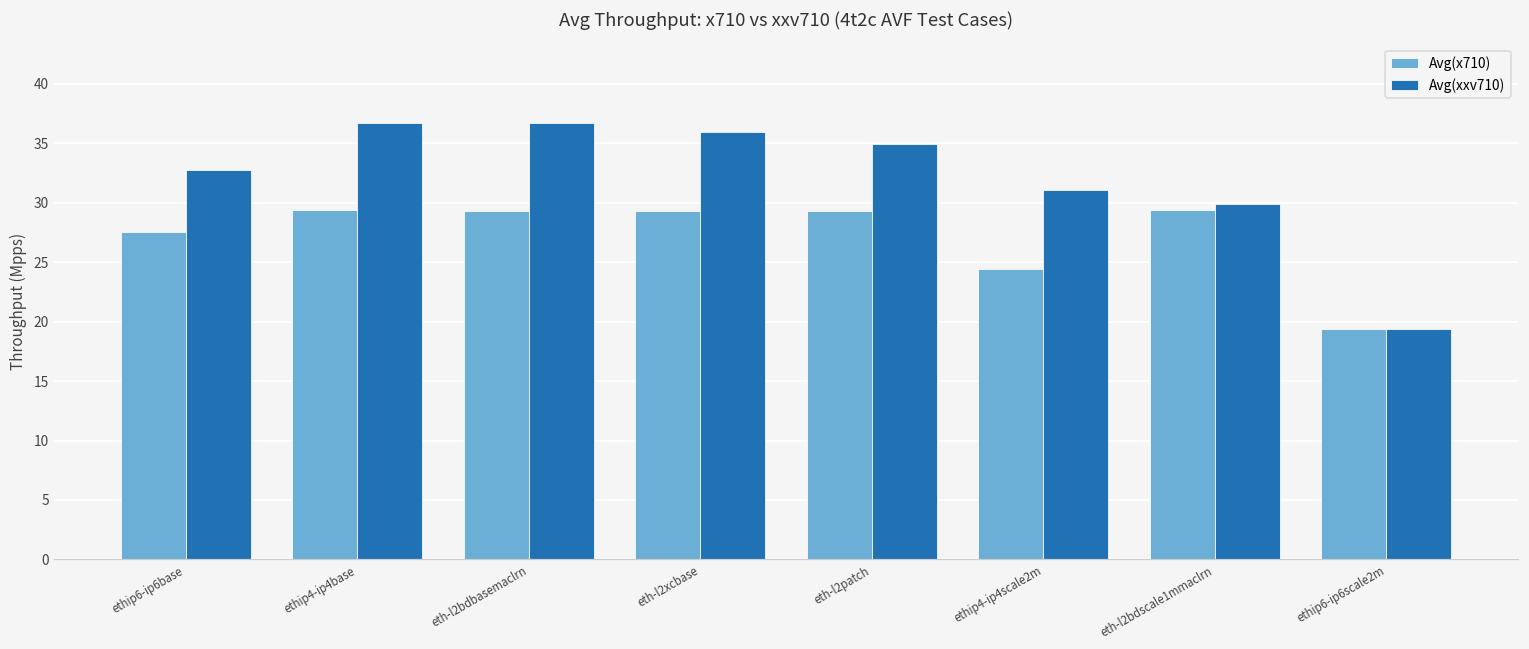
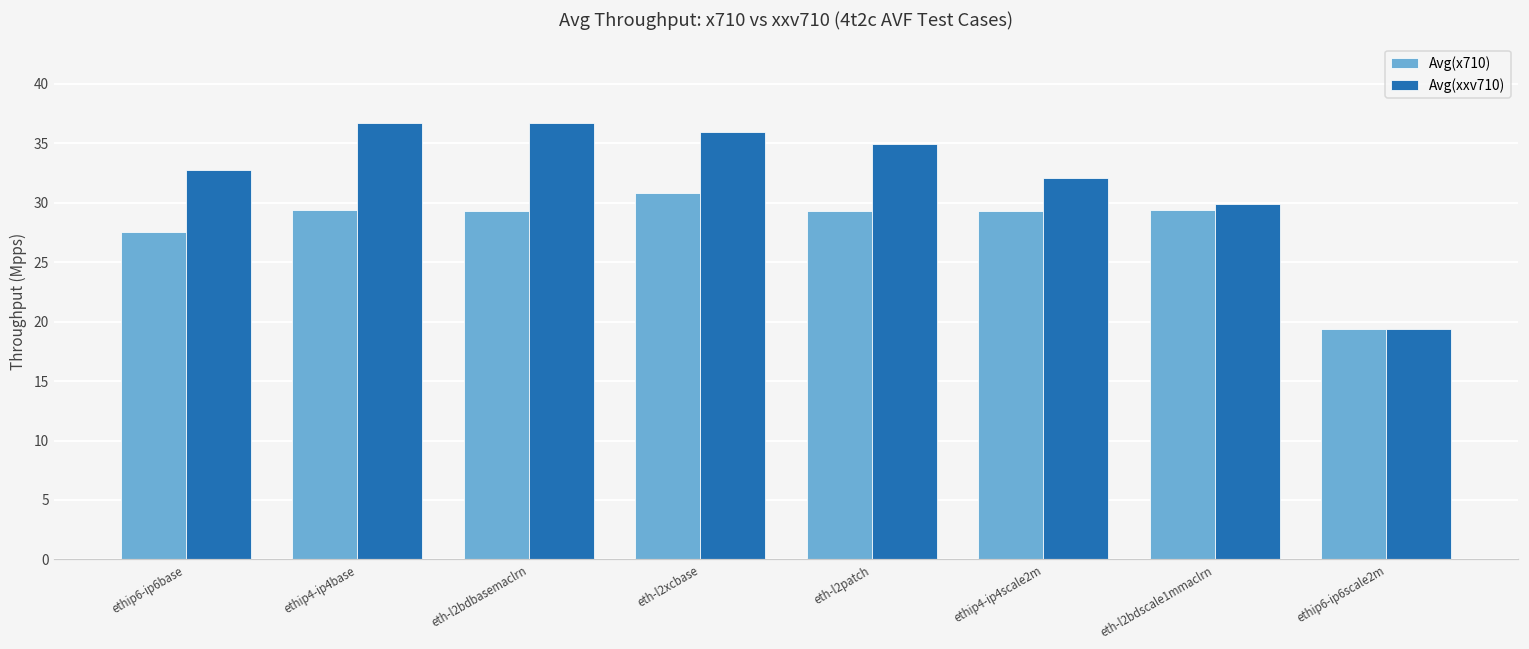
  {
    "Avg(x710)": {
      "ethip6-ip6base": 27.5,
      "ethip4-ip4base": 29.4,
      "eth-l2bdbasemaclrn": 29.3,
-     "eth-l2xcbase": 29.3,
+     "eth-l2xcbase": 30.8,
      "eth-l2patch": 29.3,
-     "ethip4-ip4scale2m": 24.4,
+     "ethip4-ip4scale2m": 29.3,
      "eth-l2bdscale1mmaclrn": 29.4,
      "ethip6-ip6scale2m": 19.4
    },
    "Avg(xxv710)": {
      "ethip6-ip6base": 32.8,
      "ethip4-ip4base": 36.8,
      "eth-l2bdbasemaclrn": 36.7,
      "eth-l2xcbase": 36.0,
      "eth-l2patch": 35.0,
-     "ethip4-ip4scale2m": 31.1,
+     "ethip4-ip4scale2m": 32.1,
      "eth-l2bdscale1mmaclrn": 29.9,
      "ethip6-ip6scale2m": 19.4
    }
  }
